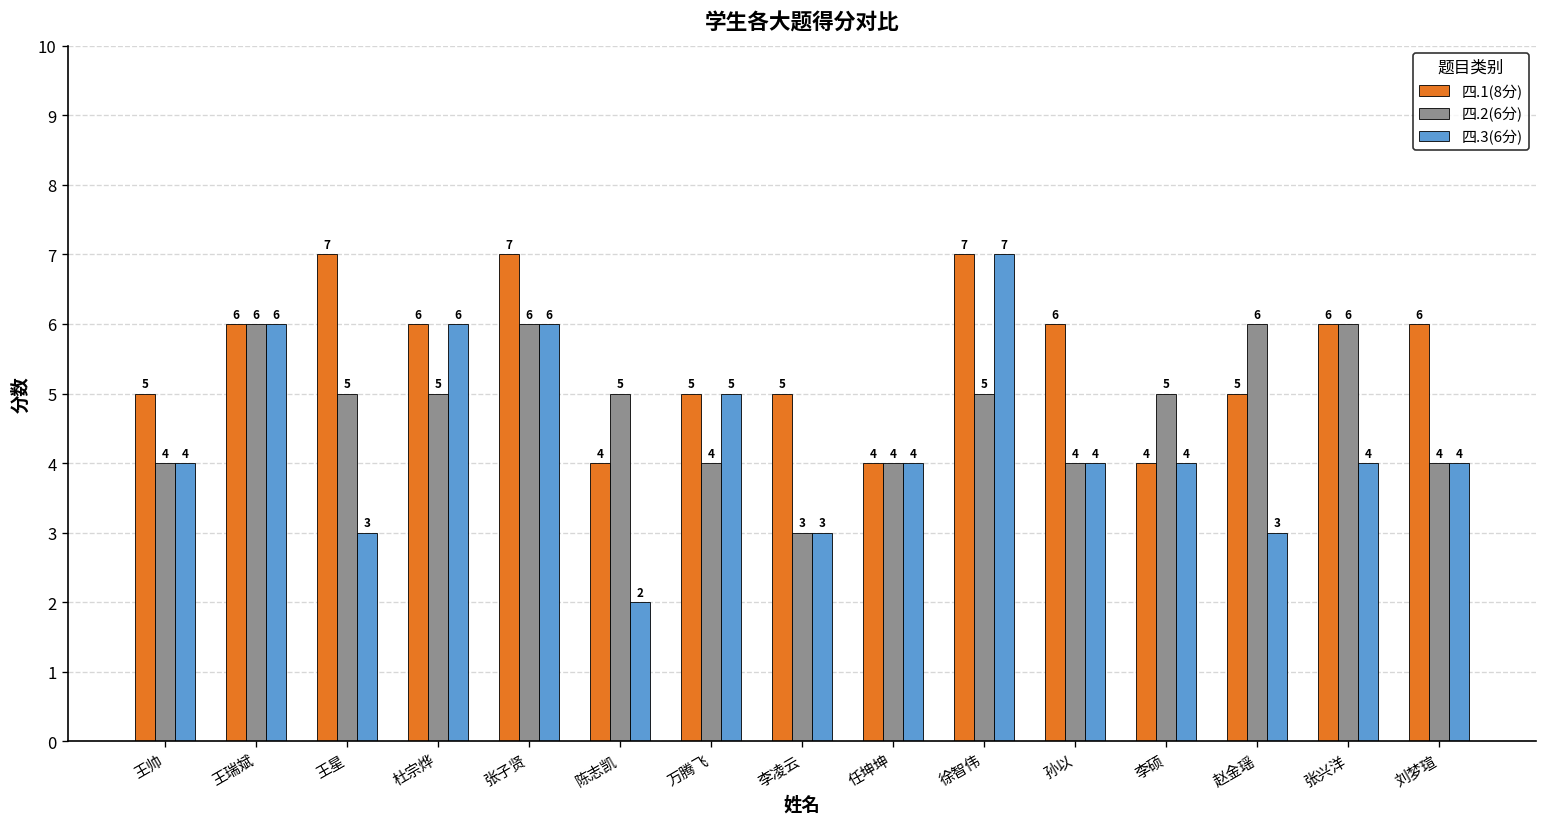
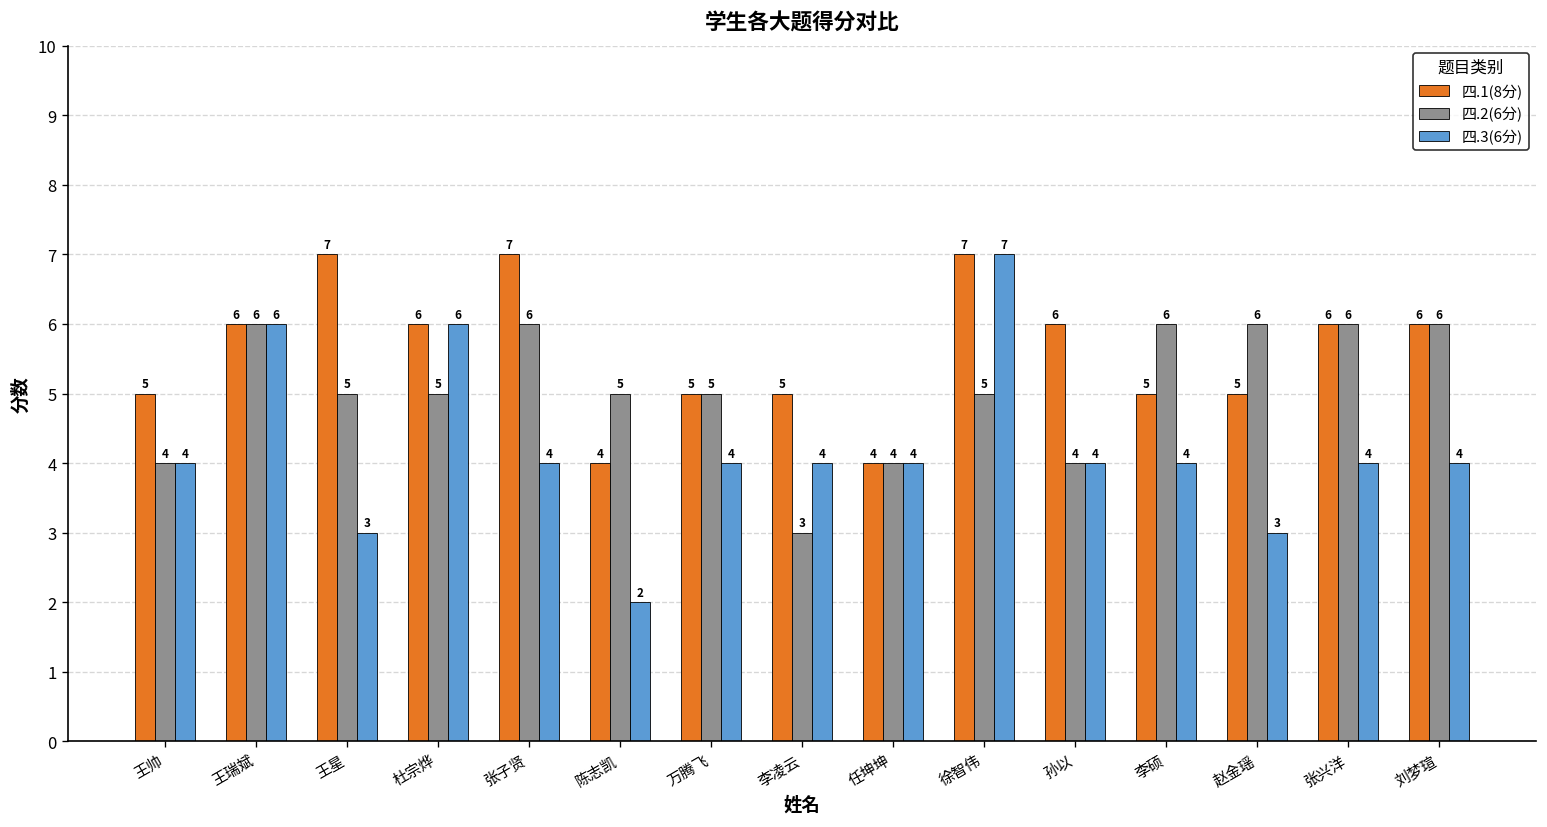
  {
    "四.1(8分)": {
      "王帅": 5,
      "王瑞斌": 6,
      "王星": 7,
      "杜宗烨": 6,
      "张子贤": 7,
      "陈志凯": 4,
      "万腾飞": 5,
      "李凌云": 5,
      "任坤坤": 4,
      "徐智伟": 7,
      "孙以": 6,
-     "李硕": 4,
+     "李硕": 5,
      "赵金瑶": 5,
      "张兴洋": 6,
      "刘梦瑄": 6
    },
    "四.2(6分)": {
      "王帅": 4,
      "王瑞斌": 6,
      "王星": 5,
      "杜宗烨": 5,
      "张子贤": 6,
      "陈志凯": 5,
-     "万腾飞": 4,
+     "万腾飞": 5,
      "李凌云": 3,
      "任坤坤": 4,
      "徐智伟": 5,
      "孙以": 4,
-     "李硕": 5,
+     "李硕": 6,
      "赵金瑶": 6,
      "张兴洋": 6,
-     "刘梦瑄": 4
+     "刘梦瑄": 6
    },
    "四.3(6分)": {
      "王帅": 4,
      "王瑞斌": 6,
      "王星": 3,
      "杜宗烨": 6,
-     "张子贤": 6,
+     "张子贤": 4,
      "陈志凯": 2,
-     "万腾飞": 5,
-     "李凌云": 3,
+     "万腾飞": 4,
+     "李凌云": 4,
      "任坤坤": 4,
      "徐智伟": 7,
      "孙以": 4,
      "李硕": 4,
      "赵金瑶": 3,
      "张兴洋": 4,
      "刘梦瑄": 4
    }
  }
